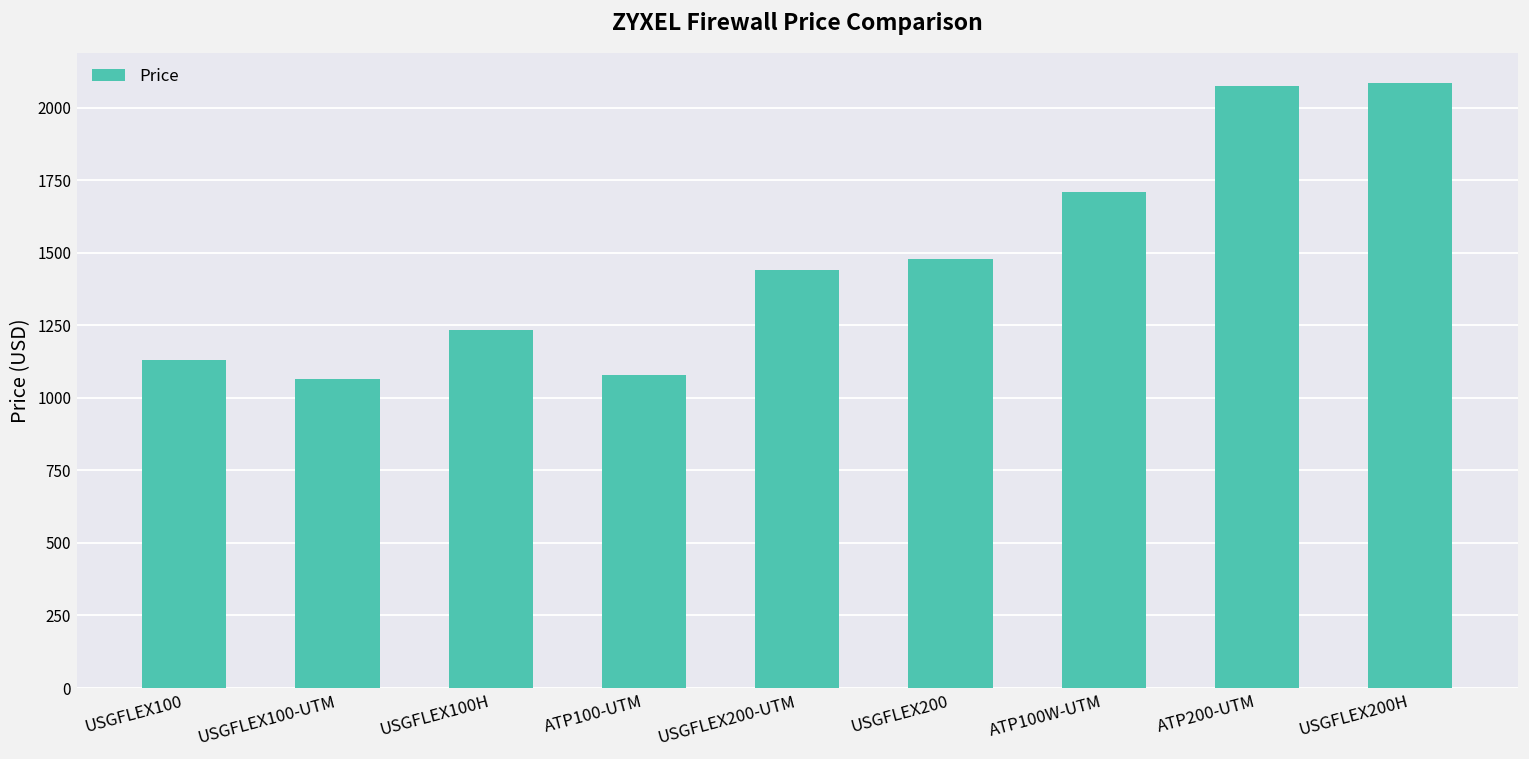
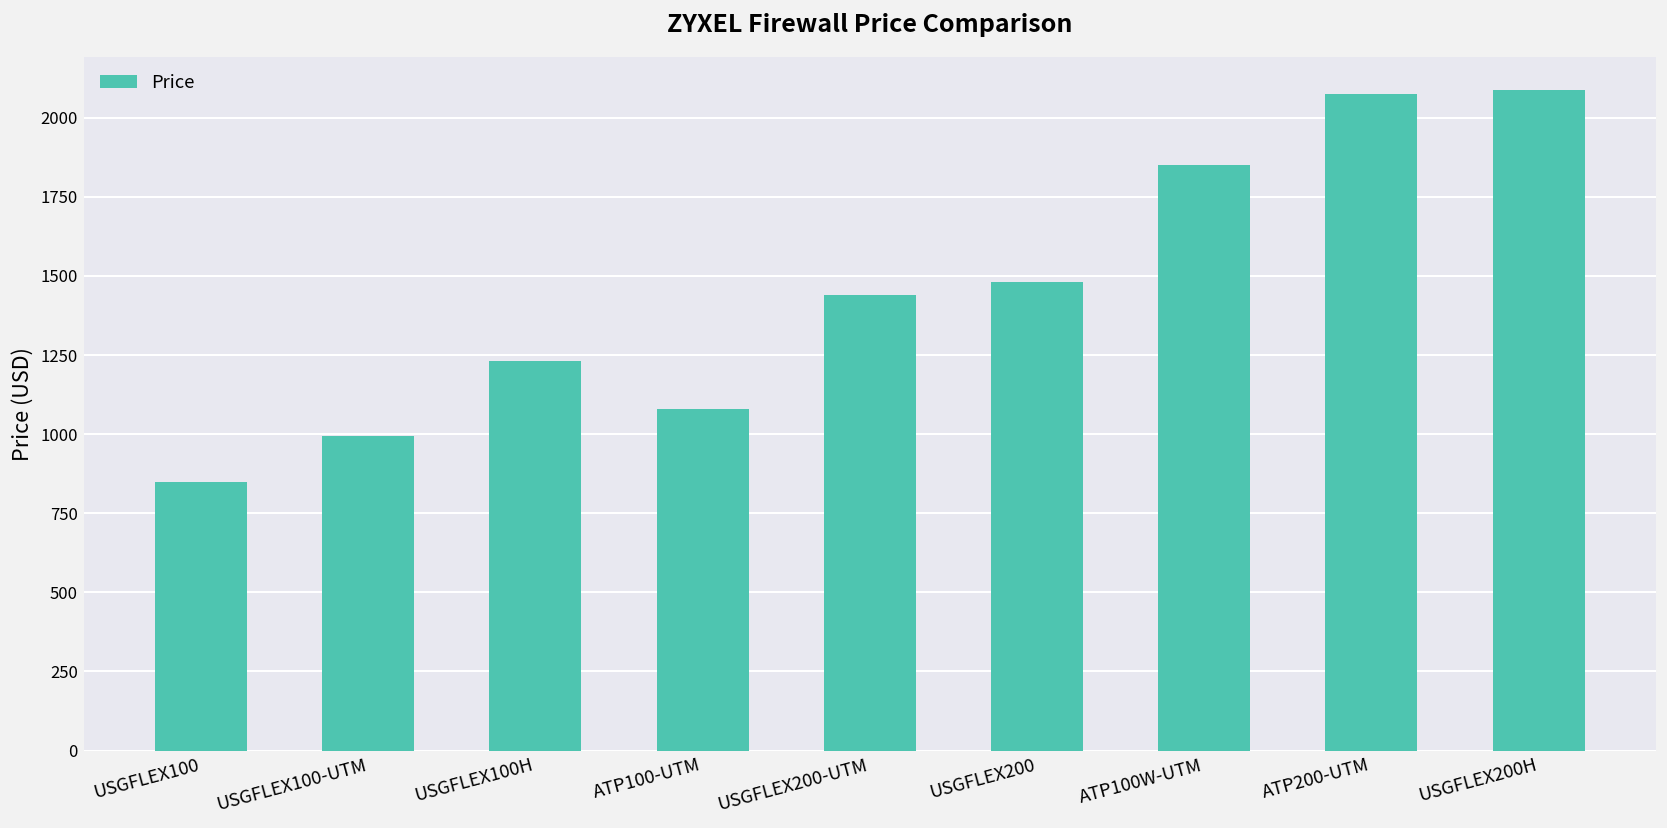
  {
-   "USGFLEX100": 1130,
-   "USGFLEX100-UTM": 1070,
+   "USGFLEX100": 850,
+   "USGFLEX100-UTM": 1000,
    "USGFLEX100H": 1230,
    "ATP100-UTM": 1080,
    "USGFLEX200-UTM": 1440,
    "USGFLEX200": 1480,
-   "ATP100W-UTM": 1710,
+   "ATP100W-UTM": 1850,
    "ATP200-UTM": 2080,
    "USGFLEX200H": 2090
  }
